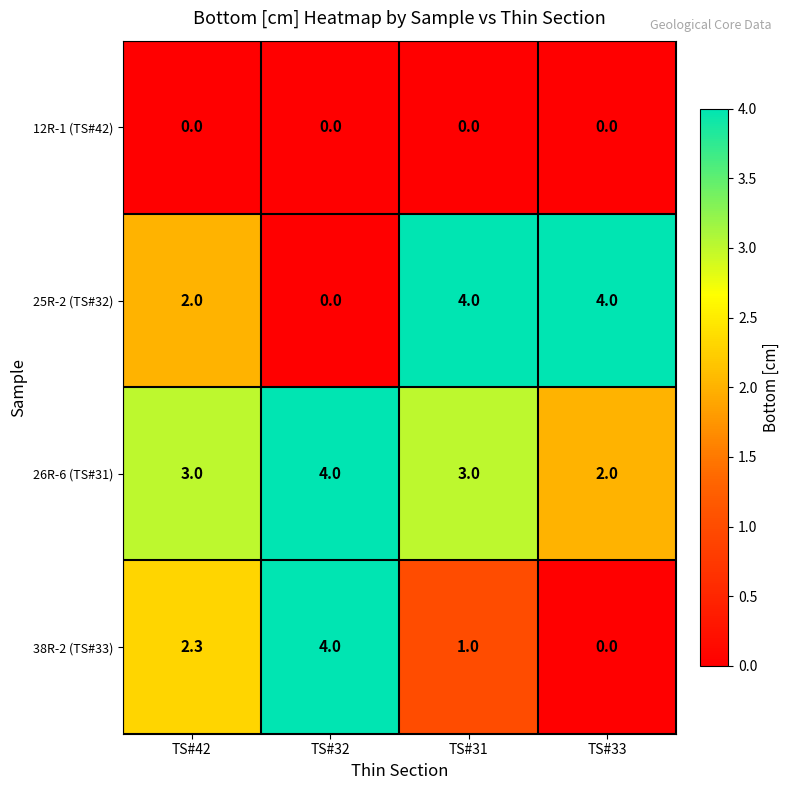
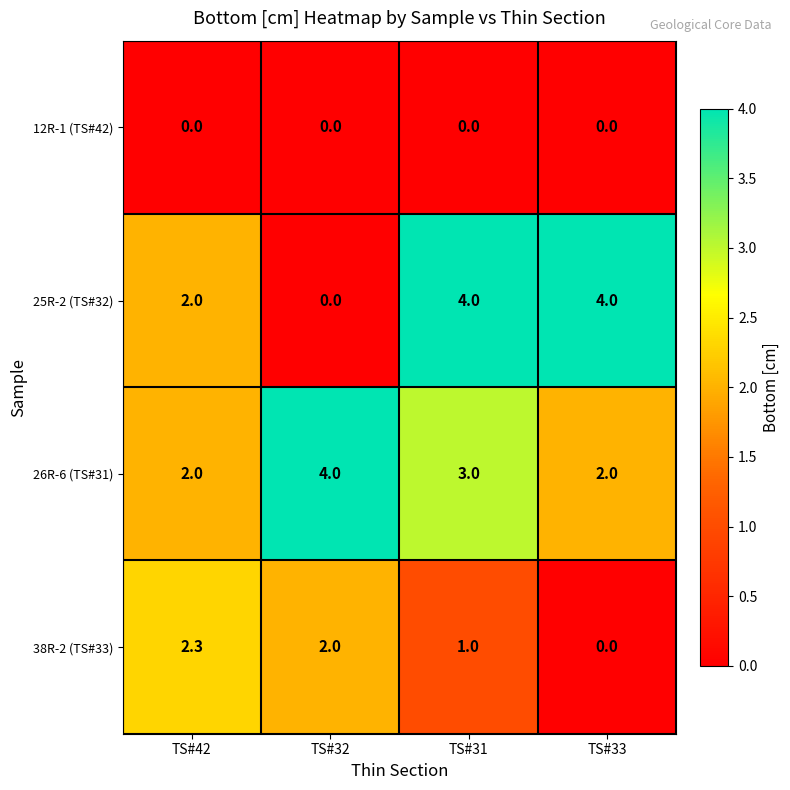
  {
    "12R-1 (TS#42)": {
      "TS#42": 0.0,
      "TS#32": 0.0,
      "TS#31": 0.0,
      "TS#33": 0.0
    },
    "25R-2 (TS#32)": {
      "TS#42": 2.0,
      "TS#32": 0.0,
      "TS#31": 4.0,
      "TS#33": 4.0
    },
    "26R-6 (TS#31)": {
-     "TS#42": 3.0,
+     "TS#42": 2.0,
      "TS#32": 4.0,
      "TS#31": 3.0,
      "TS#33": 2.0
    },
    "38R-2 (TS#33)": {
      "TS#42": 2.3,
-     "TS#32": 4.0,
+     "TS#32": 2.0,
      "TS#31": 1.0,
      "TS#33": 0.0
    }
  }
